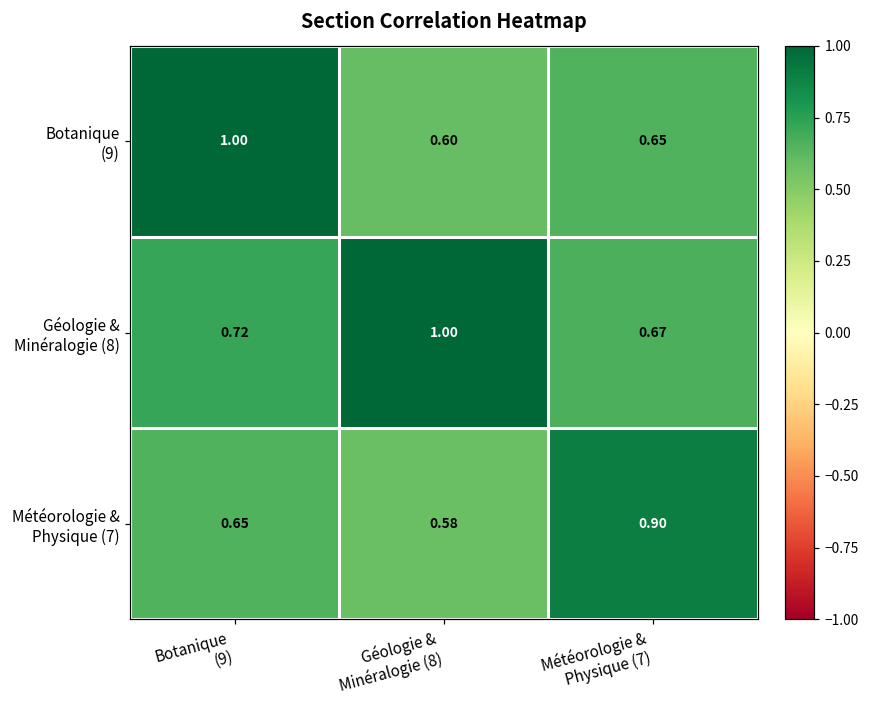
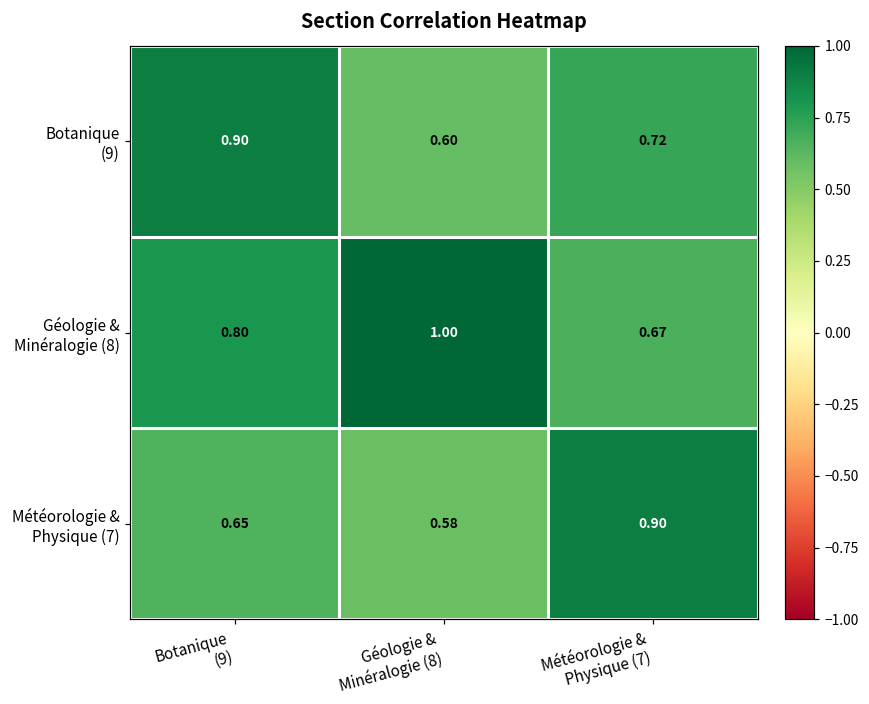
  {
    "Botanique (9)": {
-     "Botanique (9)": 1.00,
+     "Botanique (9)": 0.90,
      "Géologie & Minéralogie (8)": 0.60,
-     "Météorologie & Physique (7)": 0.65
+     "Météorologie & Physique (7)": 0.72
    },
    "Géologie & Minéralogie (8)": {
-     "Botanique (9)": 0.72,
+     "Botanique (9)": 0.80,
      "Géologie & Minéralogie (8)": 1.00,
      "Météorologie & Physique (7)": 0.67
    },
    "Météorologie & Physique (7)": {
      "Botanique (9)": 0.65,
      "Géologie & Minéralogie (8)": 0.58,
      "Météorologie & Physique (7)": 0.90
    }
  }
